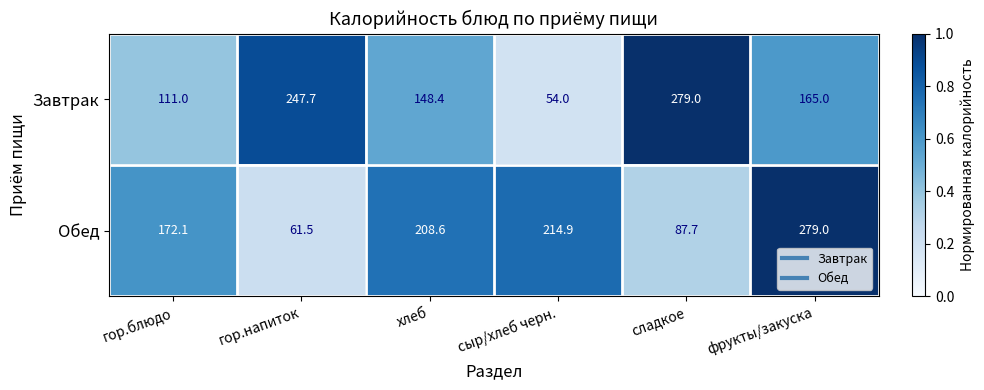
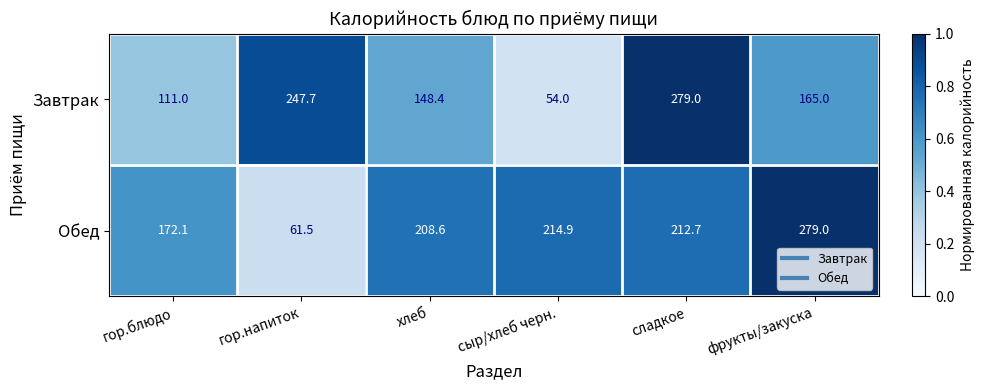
  {
    "Завтрак": {
      "гор.блюдо": 111.0,
      "гор.напиток": 247.7,
      "хлеб": 148.4,
      "сыр/хлеб черн.": 54.0,
      "сладкое": 279.0,
      "фрукты/закуска": 165.0
    },
    "Обед": {
      "гор.блюдо": 172.1,
      "гор.напиток": 61.5,
      "хлеб": 208.6,
      "сыр/хлеб черн.": 214.9,
-     "сладкое": 87.7,
+     "сладкое": 212.7,
      "фрукты/закуска": 279.0
    }
  }
